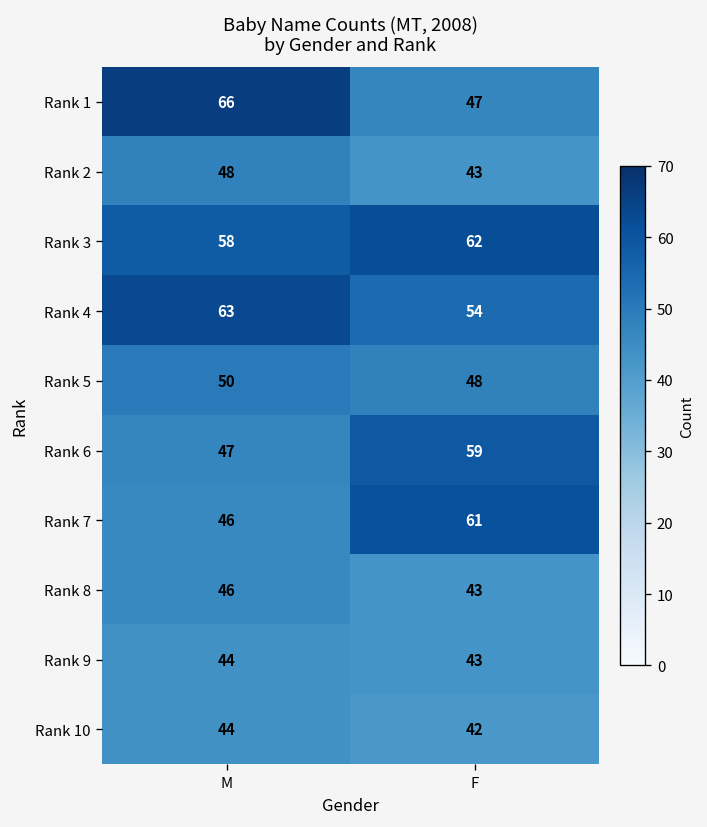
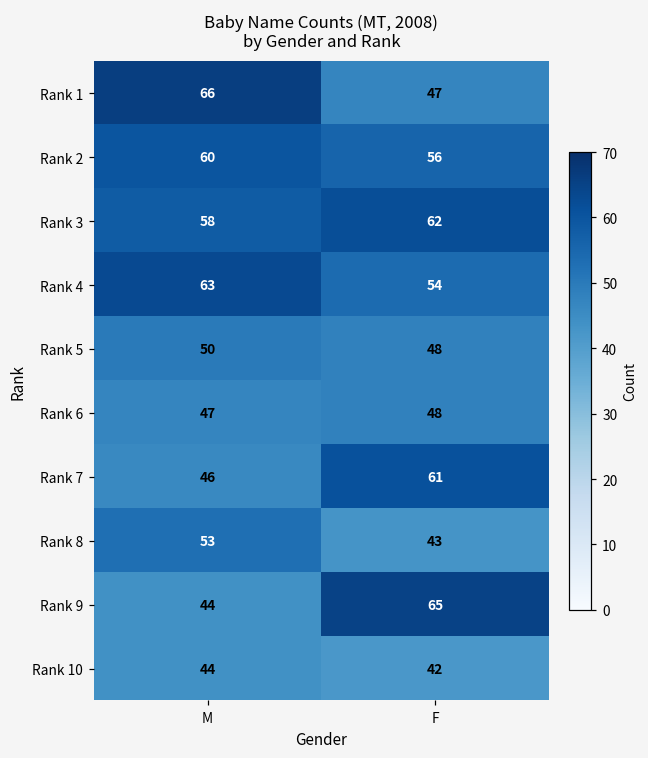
  {
    "Rank 1": {
      "M": 66,
      "F": 47
    },
    "Rank 2": {
-     "M": 48,
-     "F": 43
+     "M": 60,
+     "F": 56
    },
    "Rank 3": {
      "M": 58,
      "F": 62
    },
    "Rank 4": {
      "M": 63,
      "F": 54
    },
    "Rank 5": {
      "M": 50,
      "F": 48
    },
    "Rank 6": {
      "M": 47,
-     "F": 59
+     "F": 48
    },
    "Rank 7": {
      "M": 46,
      "F": 61
    },
    "Rank 8": {
-     "M": 46,
+     "M": 53,
      "F": 43
    },
    "Rank 9": {
      "M": 44,
-     "F": 43
+     "F": 65
    },
    "Rank 10": {
      "M": 44,
      "F": 42
    }
  }
